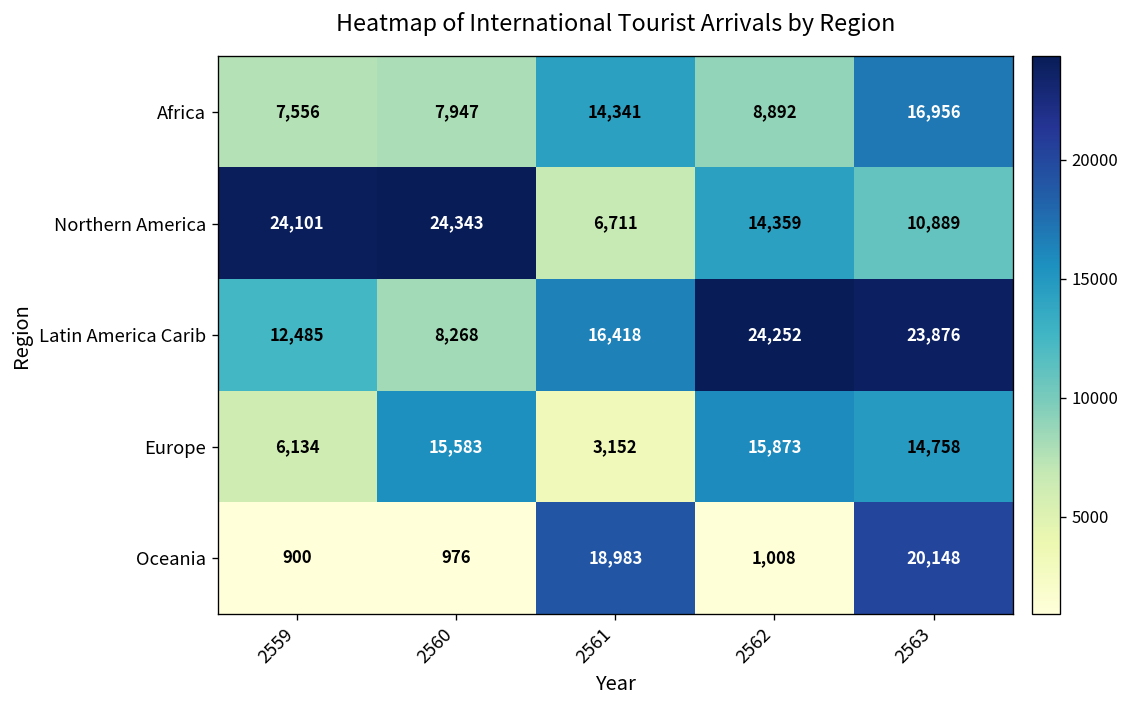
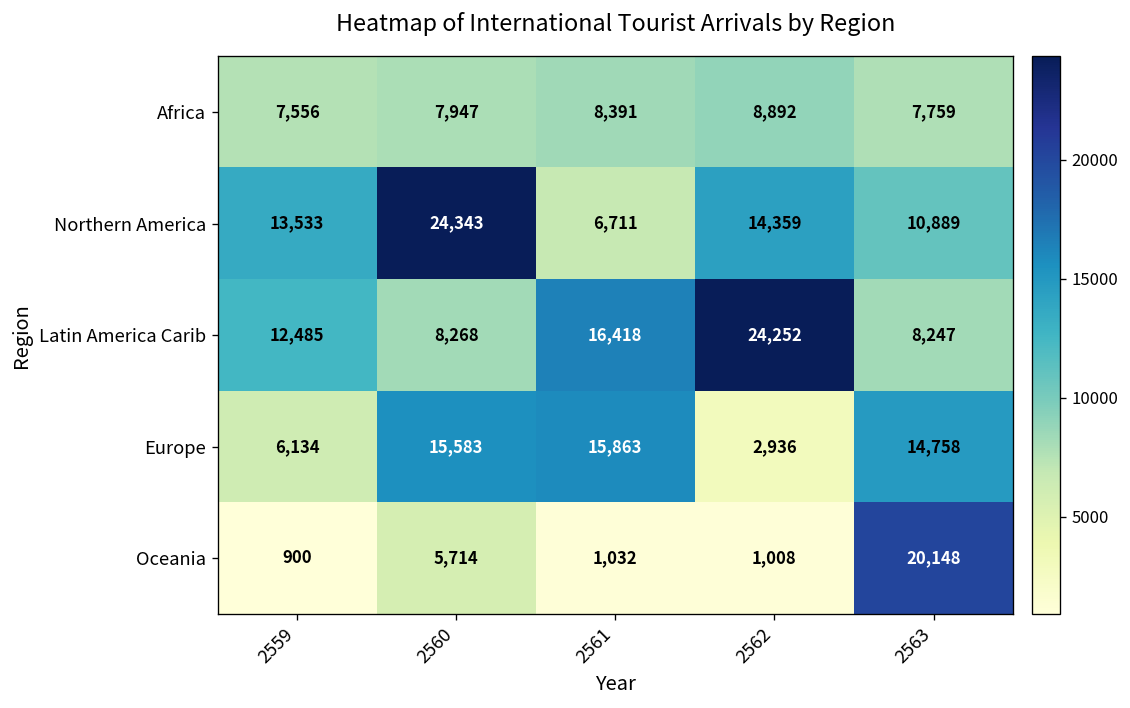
  {
    "Africa": {
      "2559": "7,556",
      "2560": "7,947",
-     "2561": "14,341",
+     "2561": "8,391",
      "2562": "8,892",
-     "2563": "16,956"
+     "2563": "7,759"
    },
    "Northern America": {
-     "2559": "24,101",
+     "2559": "13,533",
      "2560": "24,343",
      "2561": "6,711",
      "2562": "14,359",
      "2563": "10,889"
    },
    "Latin America Carib": {
      "2559": "12,485",
      "2560": "8,268",
      "2561": "16,418",
      "2562": "24,252",
-     "2563": "23,876"
+     "2563": "8,247"
    },
    "Europe": {
      "2559": "6,134",
      "2560": "15,583",
-     "2561": "3,152",
-     "2562": "15,873",
+     "2561": "15,863",
+     "2562": "2,936",
      "2563": "14,758"
    },
    "Oceania": {
      "2559": "900",
-     "2560": "976",
-     "2561": "18,983",
+     "2560": "5,714",
+     "2561": "1,032",
      "2562": "1,008",
      "2563": "20,148"
    }
  }
